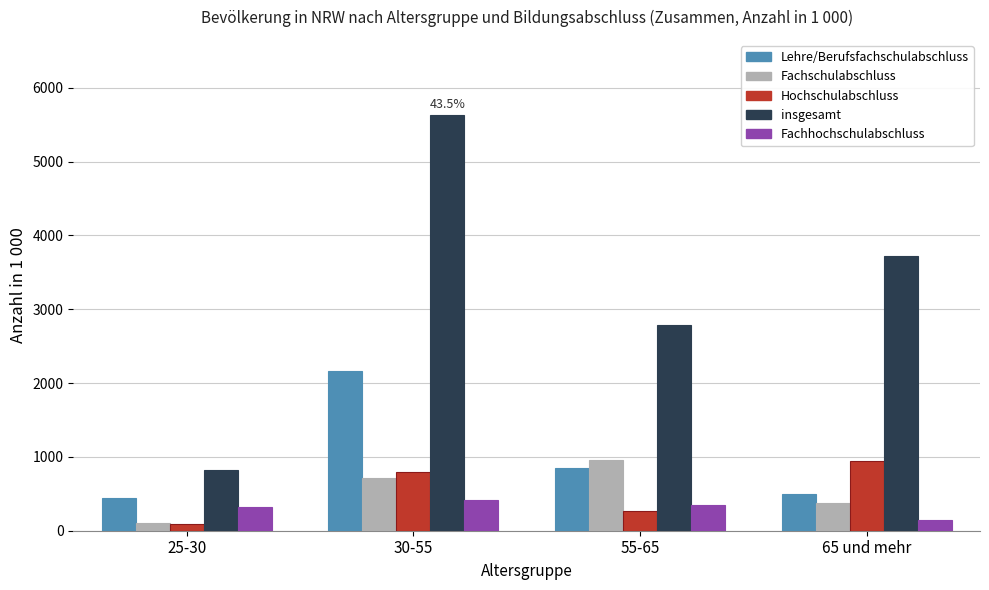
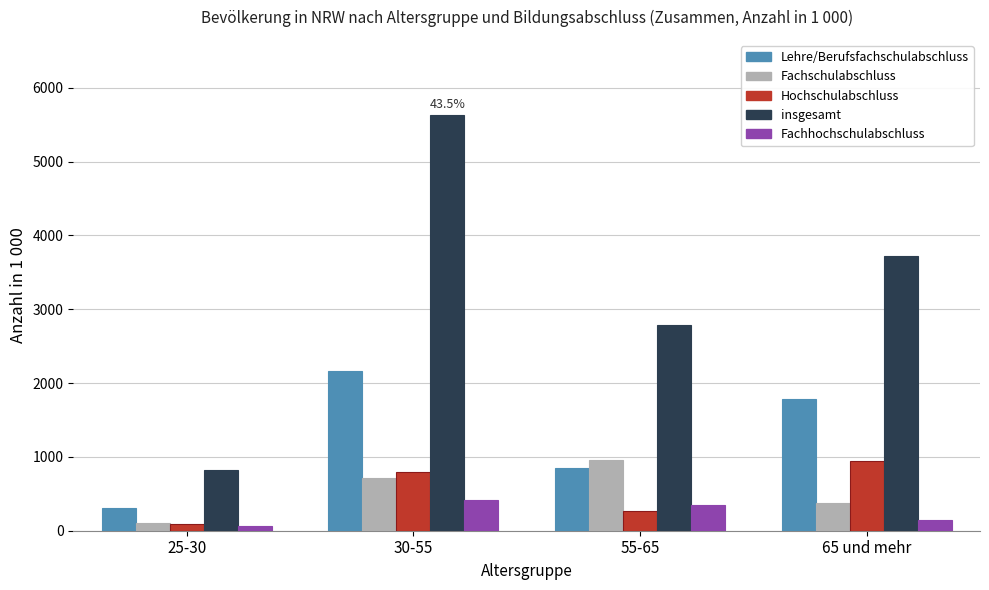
  {
    "Lehre/Berufsfachschulabschluss": {
-     "25-30": 500,
+     "25-30": 300,
      "30-55": 2200,
      "55-65": 800,
-     "65 und mehr": 500
+     "65 und mehr": 1800
    },
    "Fachschulabschluss": {
      "25-30": 100,
      "30-55": 700,
      "55-65": 1000,
      "65 und mehr": 400
    },
    "Hochschulabschluss": {
      "25-30": 100,
      "30-55": 800,
      "55-65": 300,
      "65 und mehr": 900
    },
    "insgesamt": {
      "25-30": 800,
      "55-65": 2800,
      "65 und mehr": 3700
    },
    "Fachhochschulabschluss": {
-     "25-30": 300,
+     "25-30": 100,
      "30-55": 400,
      "55-65": 400,
      "65 und mehr": 100
    }
  }
